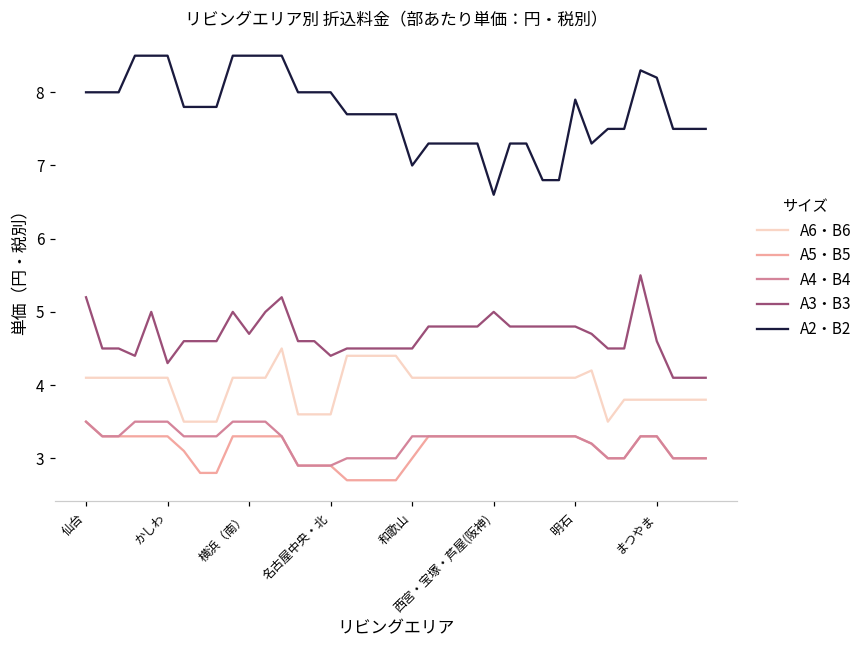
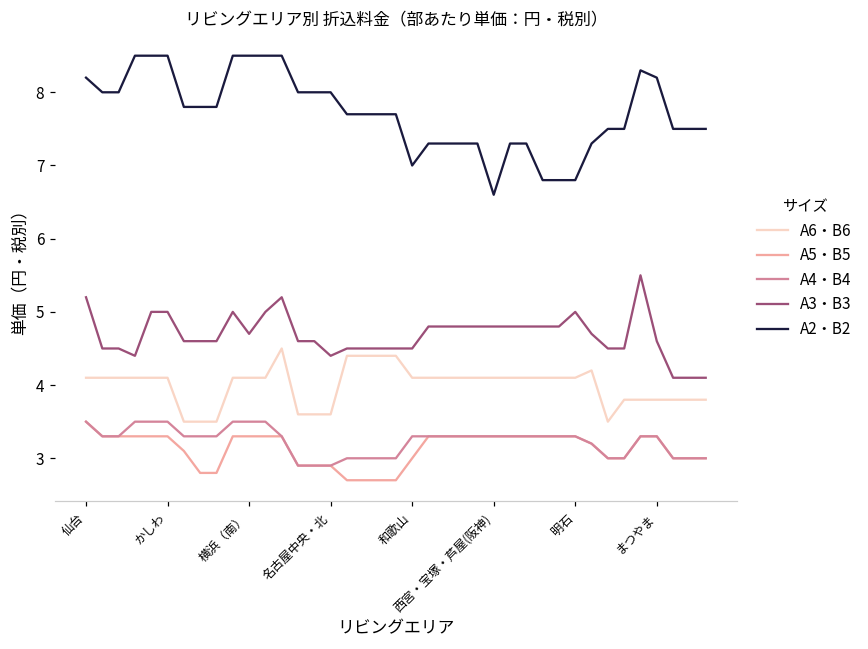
  {
    "A3・B3": {
      "仙台": 5.2,
-     "かしわ": 4.3,
+     "かしわ": 5.0,
      "横浜（南）": 4.7,
      "名古屋中央・北": 4.4,
      "和歌山": 4.5,
-     "西宮・宝塚・芦屋(阪神)": 5.0,
-     "明石": 4.8,
+     "西宮・宝塚・芦屋(阪神)": 4.8,
+     "明石": 5.0,
      "まつやま": 4.6
    },
    "A2・B2": {
-     "仙台": 8.0,
+     "仙台": 8.2,
      "かしわ": 8.5,
      "横浜（南）": 8.5,
      "名古屋中央・北": 8.0,
      "和歌山": 7.0,
      "西宮・宝塚・芦屋(阪神)": 6.6,
-     "明石": 7.9,
+     "明石": 6.8,
      "まつやま": 8.2
    }
  }
